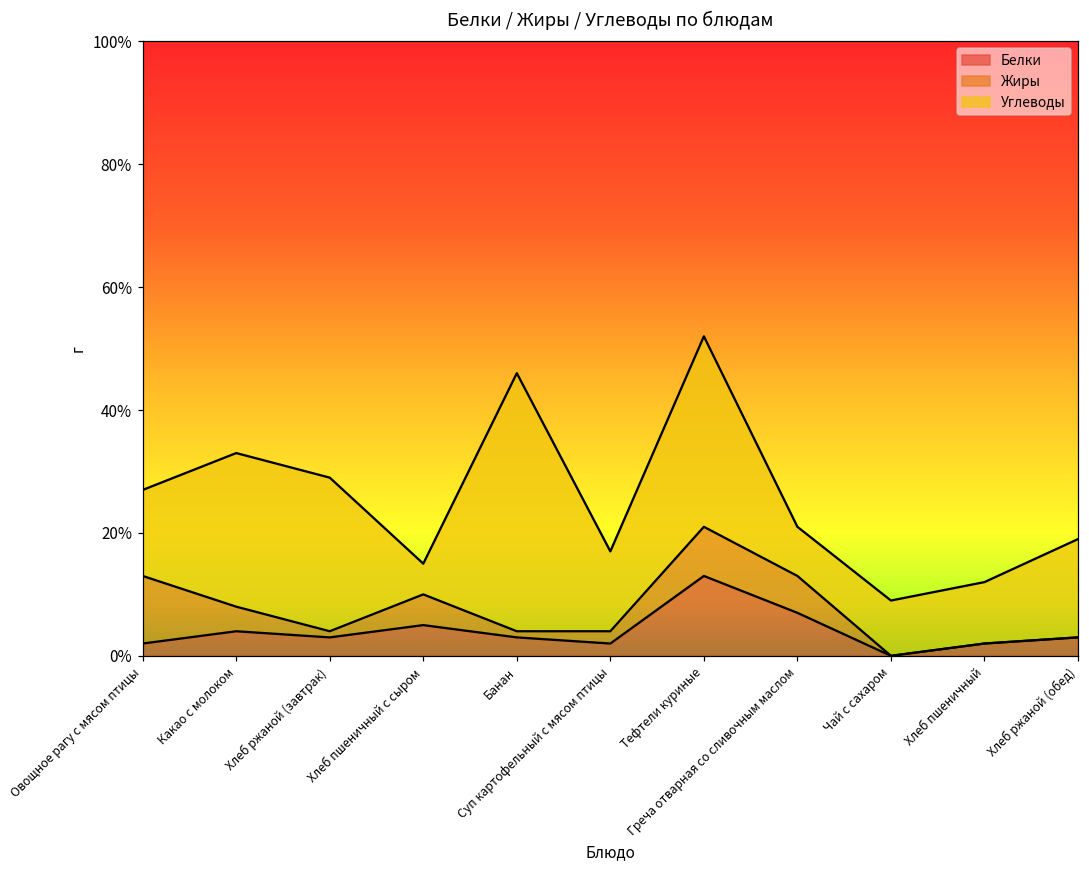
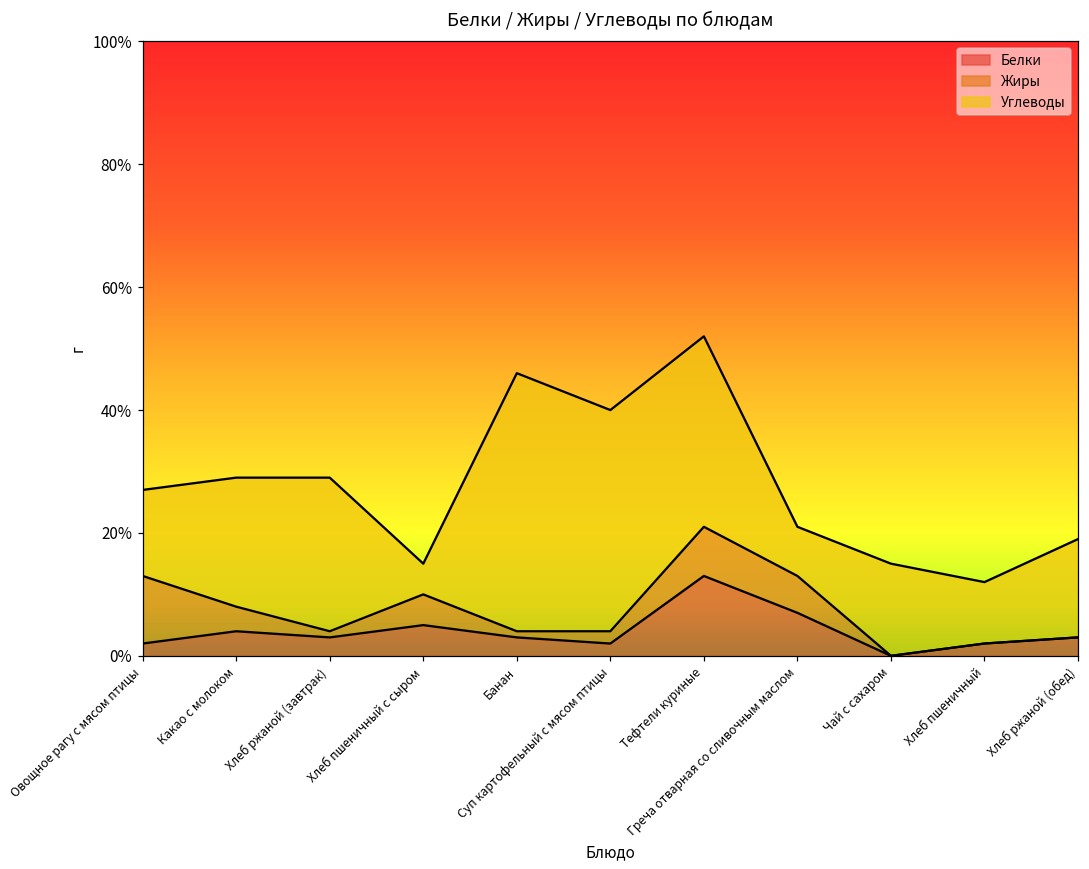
  {
    "Углеводы": {
      "Овощное рагу с мясом птицы": "14%",
-     "Какао с молоком": "25%",
+     "Какао с молоком": "21%",
      "Хлеб ржаной (завтрак)": "25%",
      "Хлеб пшеничный с сыром": "5%",
      "Банан": "42%",
-     "Суп картофельный с мясом птицы": "13%",
+     "Суп картофельный с мясом птицы": "36%",
      "Тефтели куриные": "31%",
      "Греча отварная со сливочным маслом": "8%",
-     "Чай с сахаром": "9%",
+     "Чай с сахаром": "15%",
      "Хлеб пшеничный": "10%",
      "Хлеб ржаной (обед)": "16%"
    }
  }
